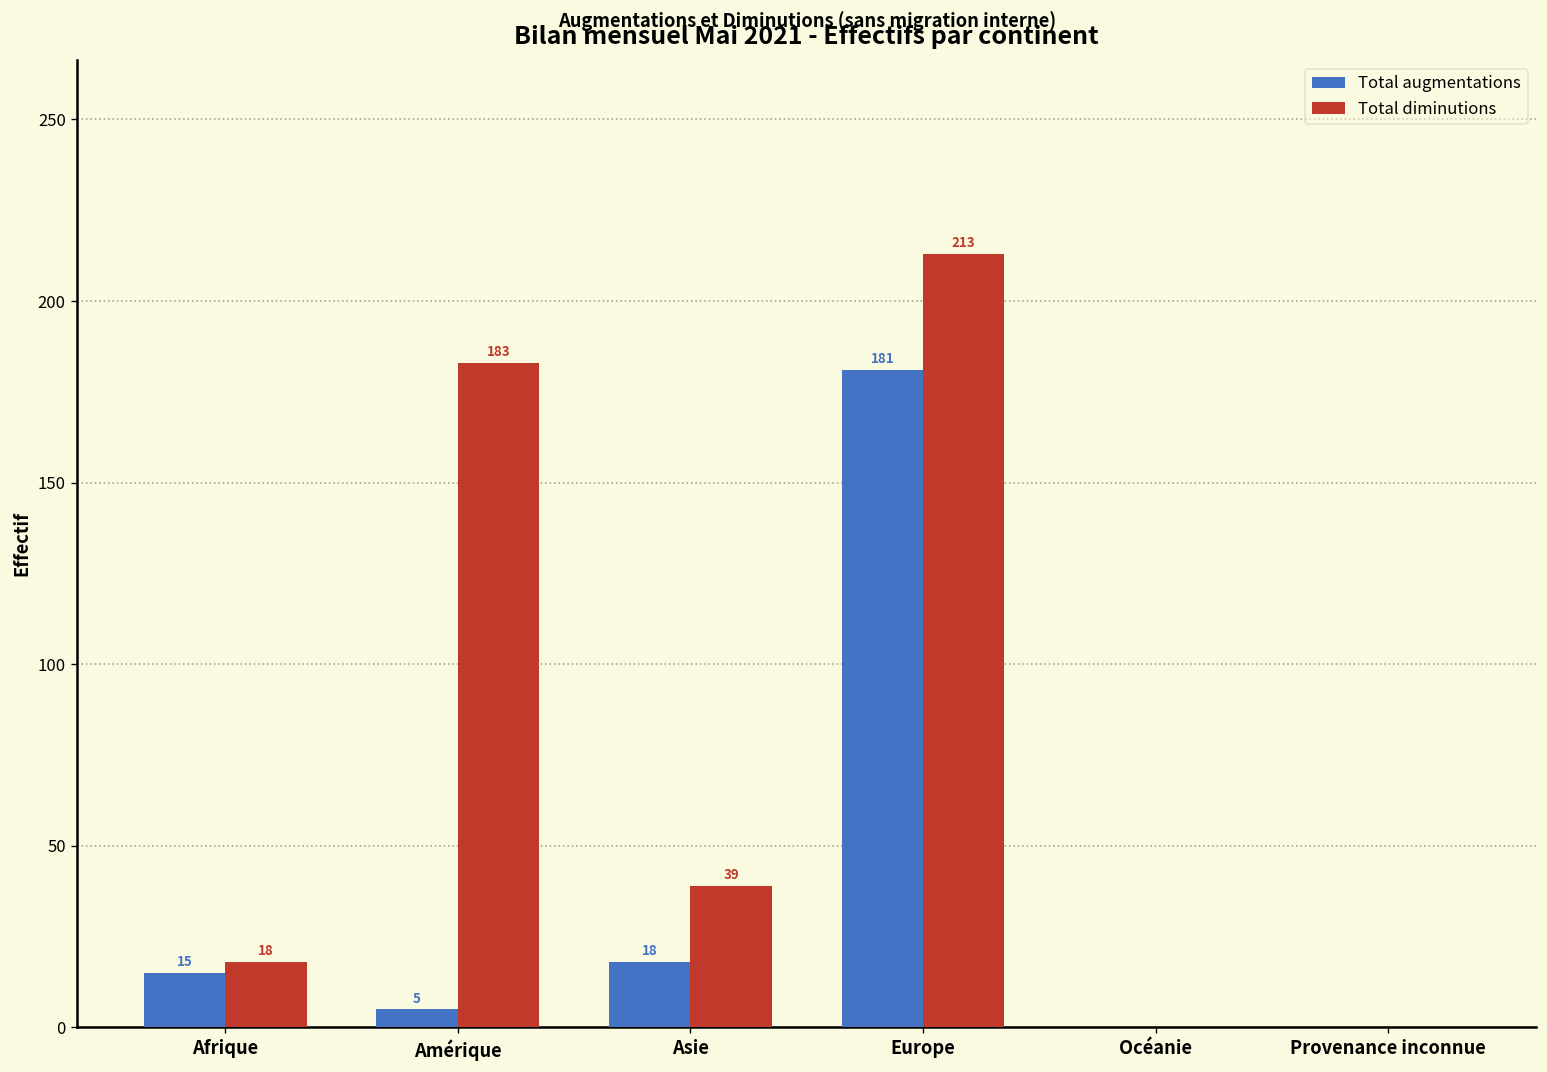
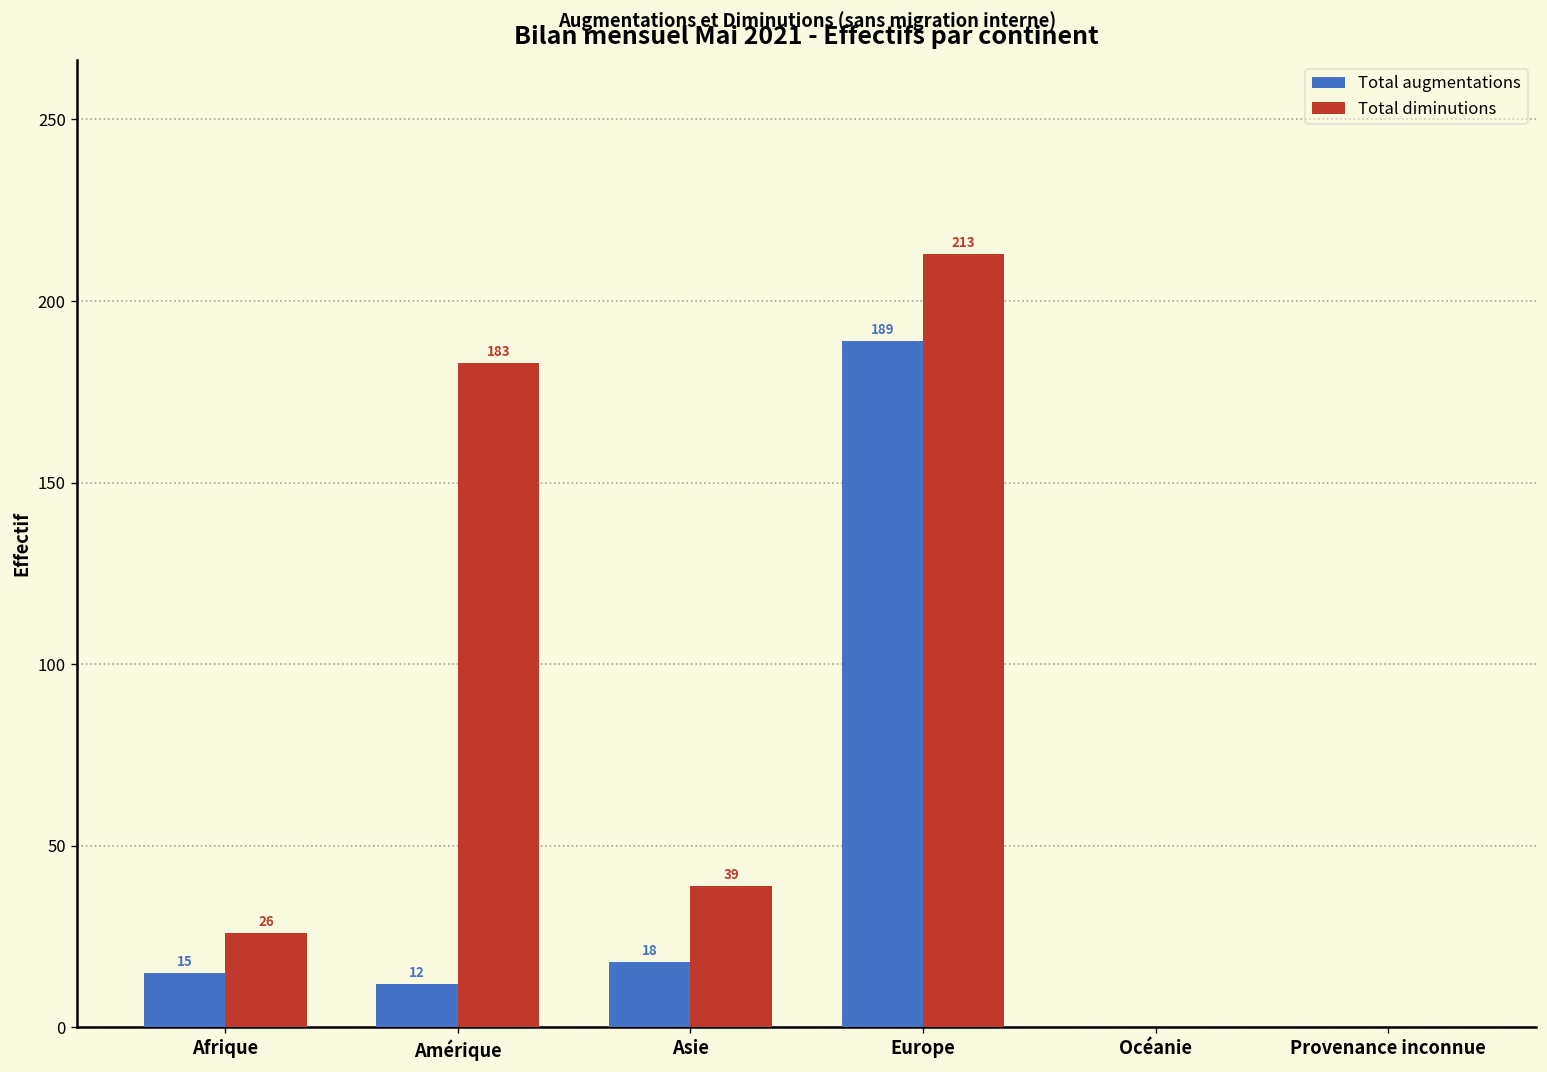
  {
    "Total augmentations": {
      "Afrique": 15,
-     "Amérique": 5,
+     "Amérique": 12,
      "Asie": 18,
-     "Europe": 181
+     "Europe": 189
    },
    "Total diminutions": {
-     "Afrique": 18,
+     "Afrique": 26,
      "Amérique": 183,
      "Asie": 39,
      "Europe": 213
    }
  }
